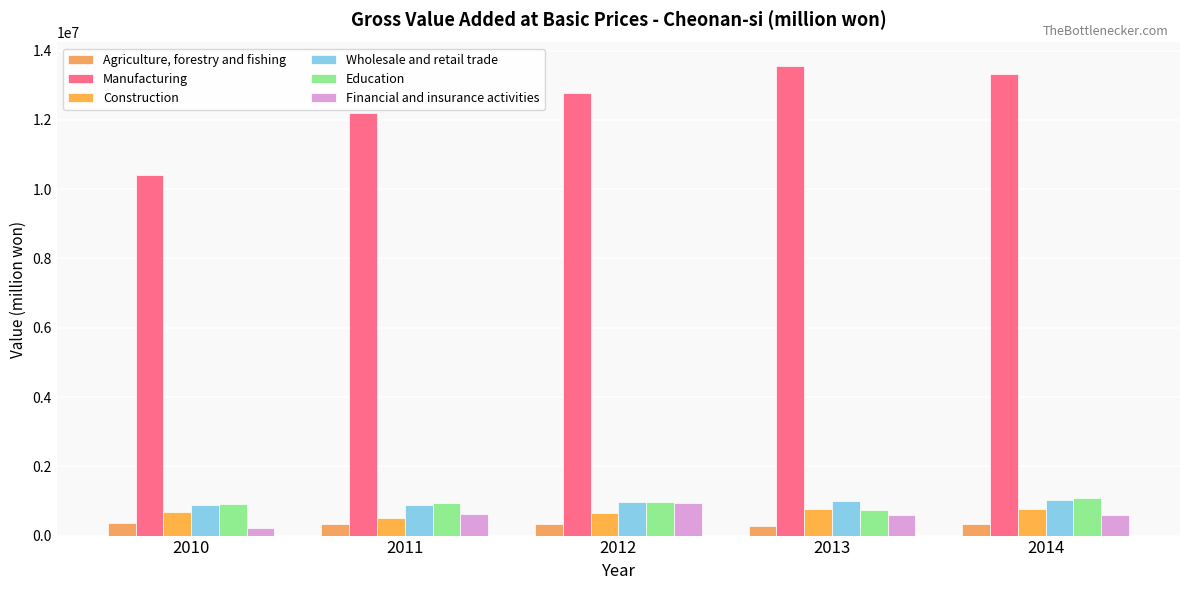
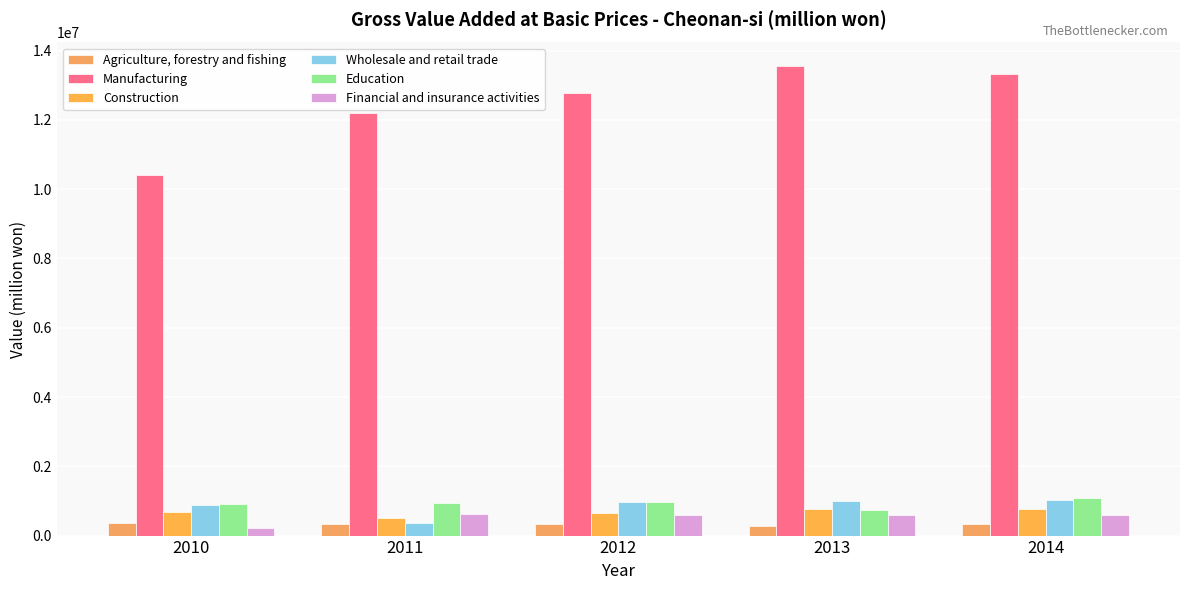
  {
    "Manufacturing": {
      "2010": 10400000,
      "2011": 12200000,
      "2012": 12800000,
      "2013": 13600000,
      "2014": 13300000
    },
    "Wholesale and retail trade": {
      "2010": 900000,
-     "2011": 900000,
+     "2011": 400000,
      "2012": 1000000,
      "2013": 1000000,
      "2014": 1000000
    },
    "Education": {
      "2010": 900000,
      "2011": 900000,
      "2012": 1000000,
      "2013": 700000,
      "2014": 1100000
    },
    "Financial and insurance activities": {
      "2010": 200000,
      "2011": 600000,
-     "2012": 900000,
+     "2012": 600000,
      "2013": 600000,
      "2014": 600000
    }
  }
